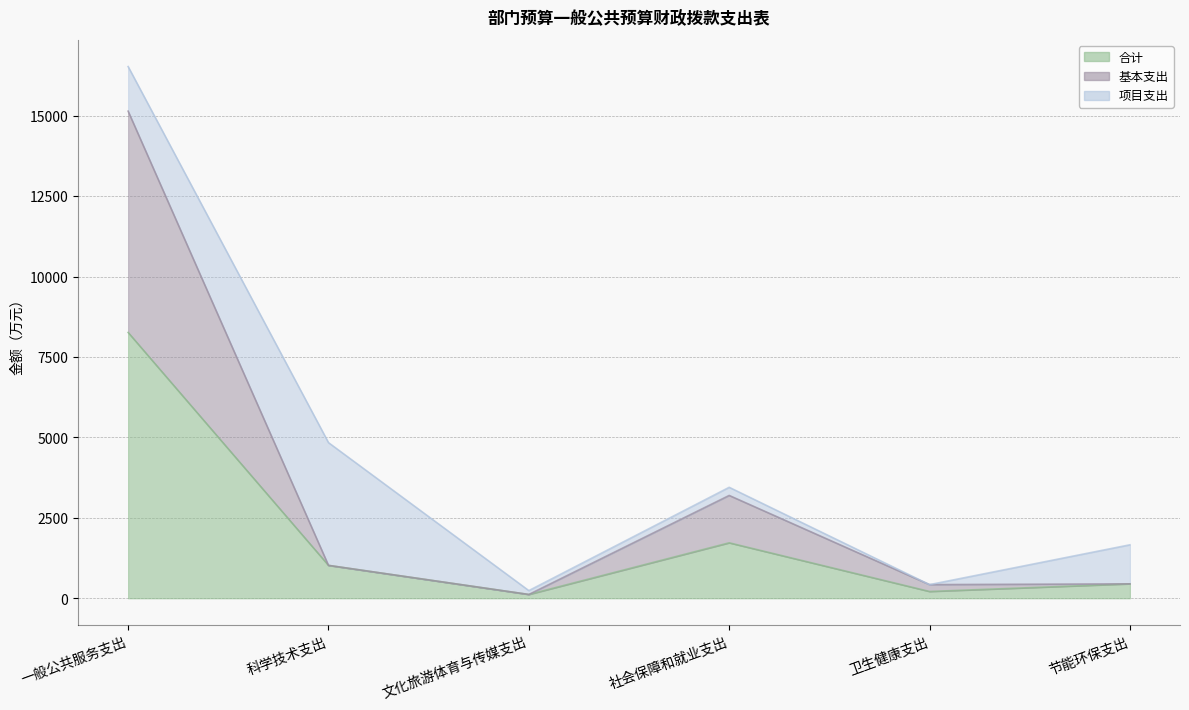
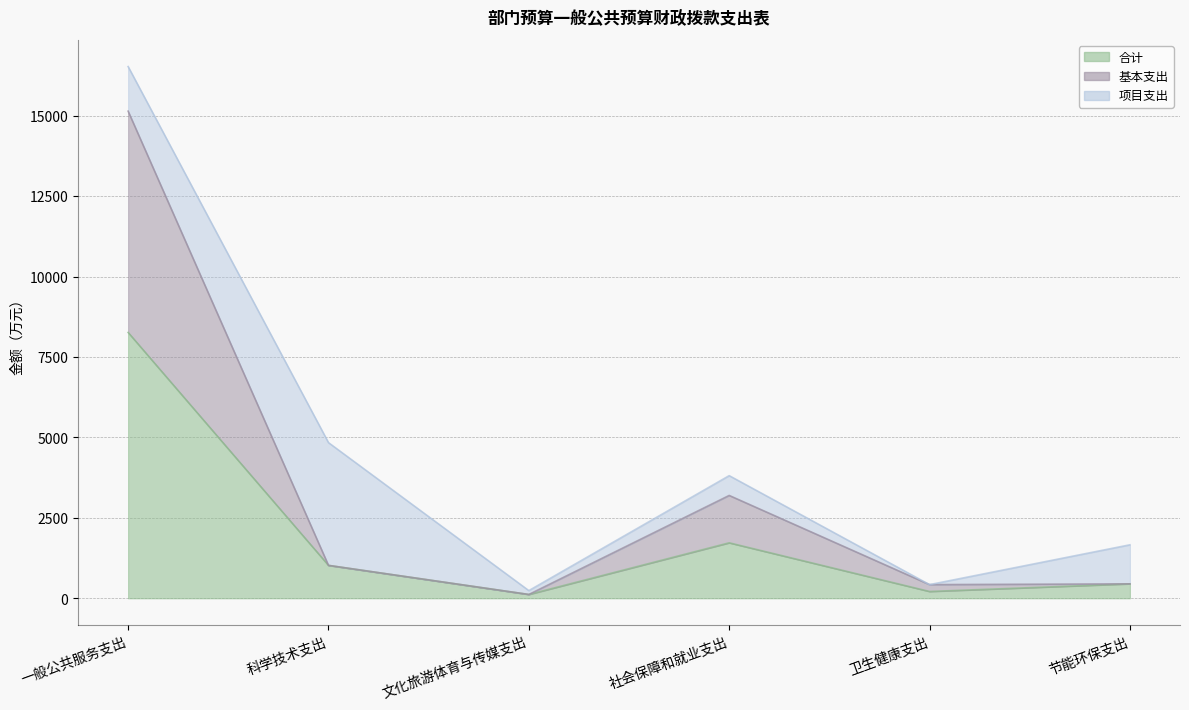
  {
    "项目支出": {
      "一般公共服务支出": 1400,
      "科学技术支出": 3800,
      "文化旅游体育与传媒支出": 100,
-     "社会保障和就业支出": 300,
+     "社会保障和就业支出": 600,
      "节能环保支出": 1200
    }
  }
